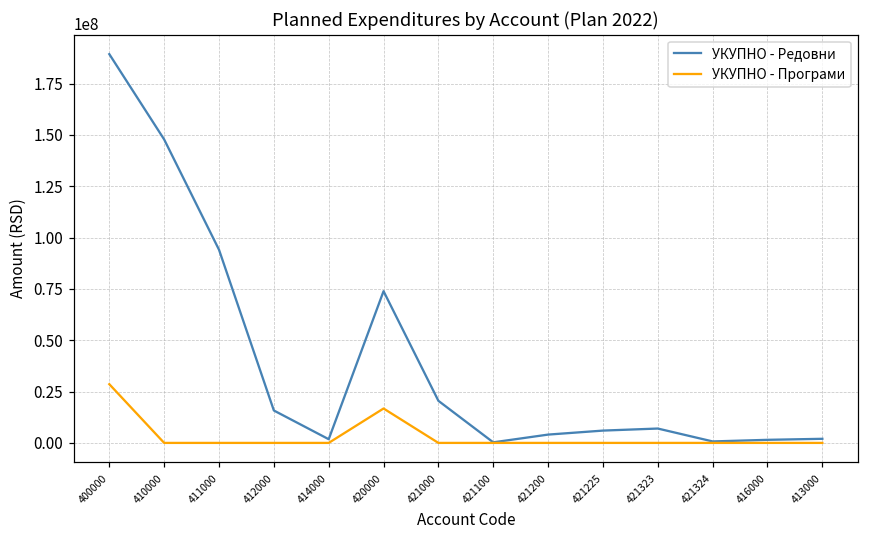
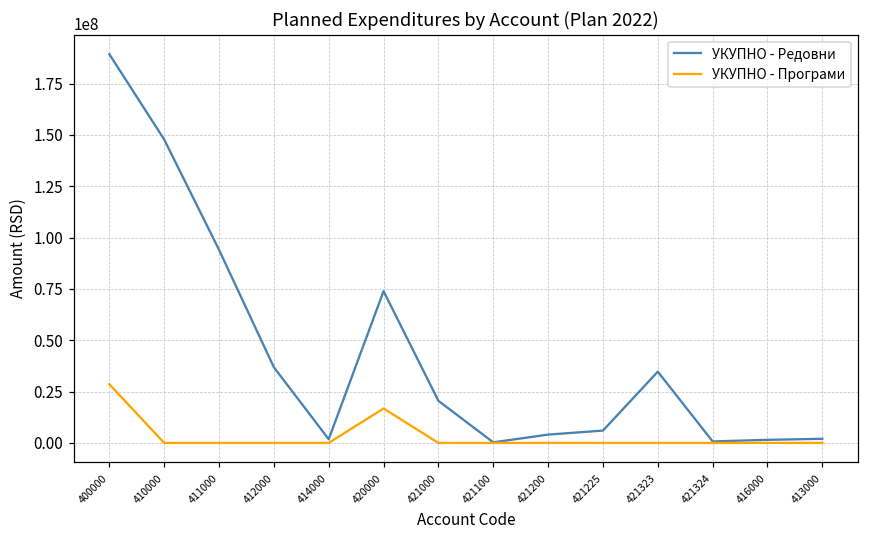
  {
    "УКУПНО - Редовни": {
      "400000": 189000000,
      "410000": 148000000,
      "411000": 94000000,
-     "412000": 16000000,
+     "412000": 37000000,
      "414000": 2000000,
      "420000": 74000000,
      "421000": 21000000,
      "421200": 4000000,
      "421225": 6000000,
-     "421323": 7000000,
+     "421323": 35000000,
      "416000": 2000000,
      "413000": 2000000
    },
    "УКУПНО - Програми": {
      "400000": 29000000,
      "410000": 0,
      "411000": 0,
      "412000": 0,
      "414000": 0,
      "420000": 17000000,
      "421000": 0,
      "421200": 0,
      "421225": 0,
      "421323": 0,
      "416000": 0,
      "413000": 0
    }
  }
